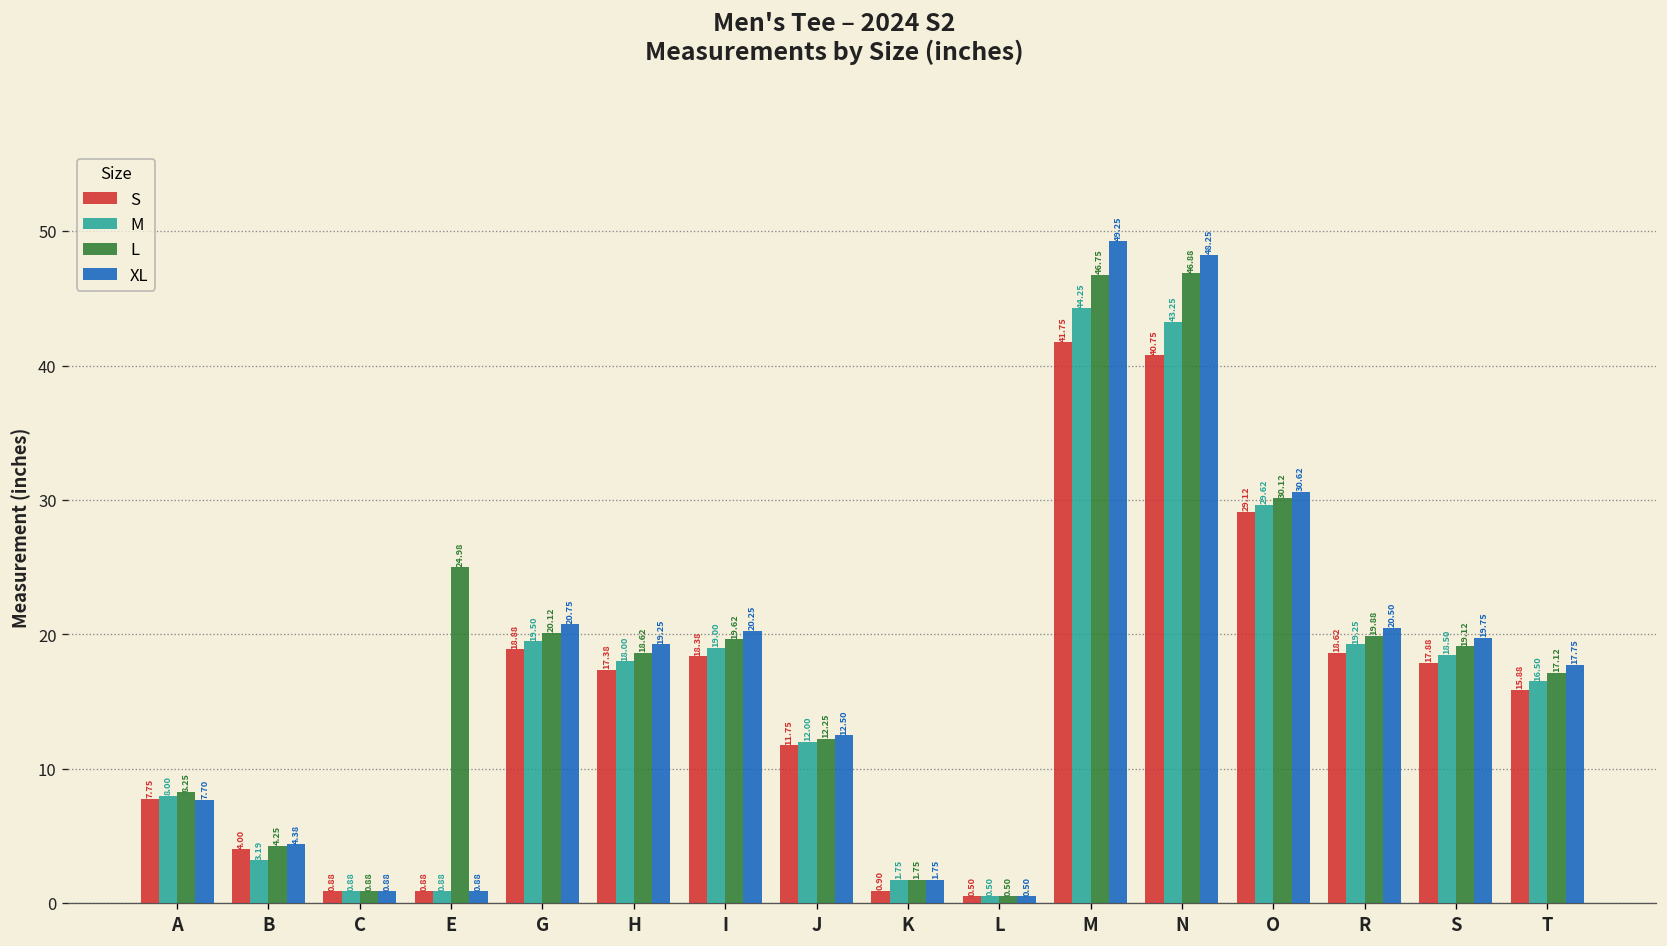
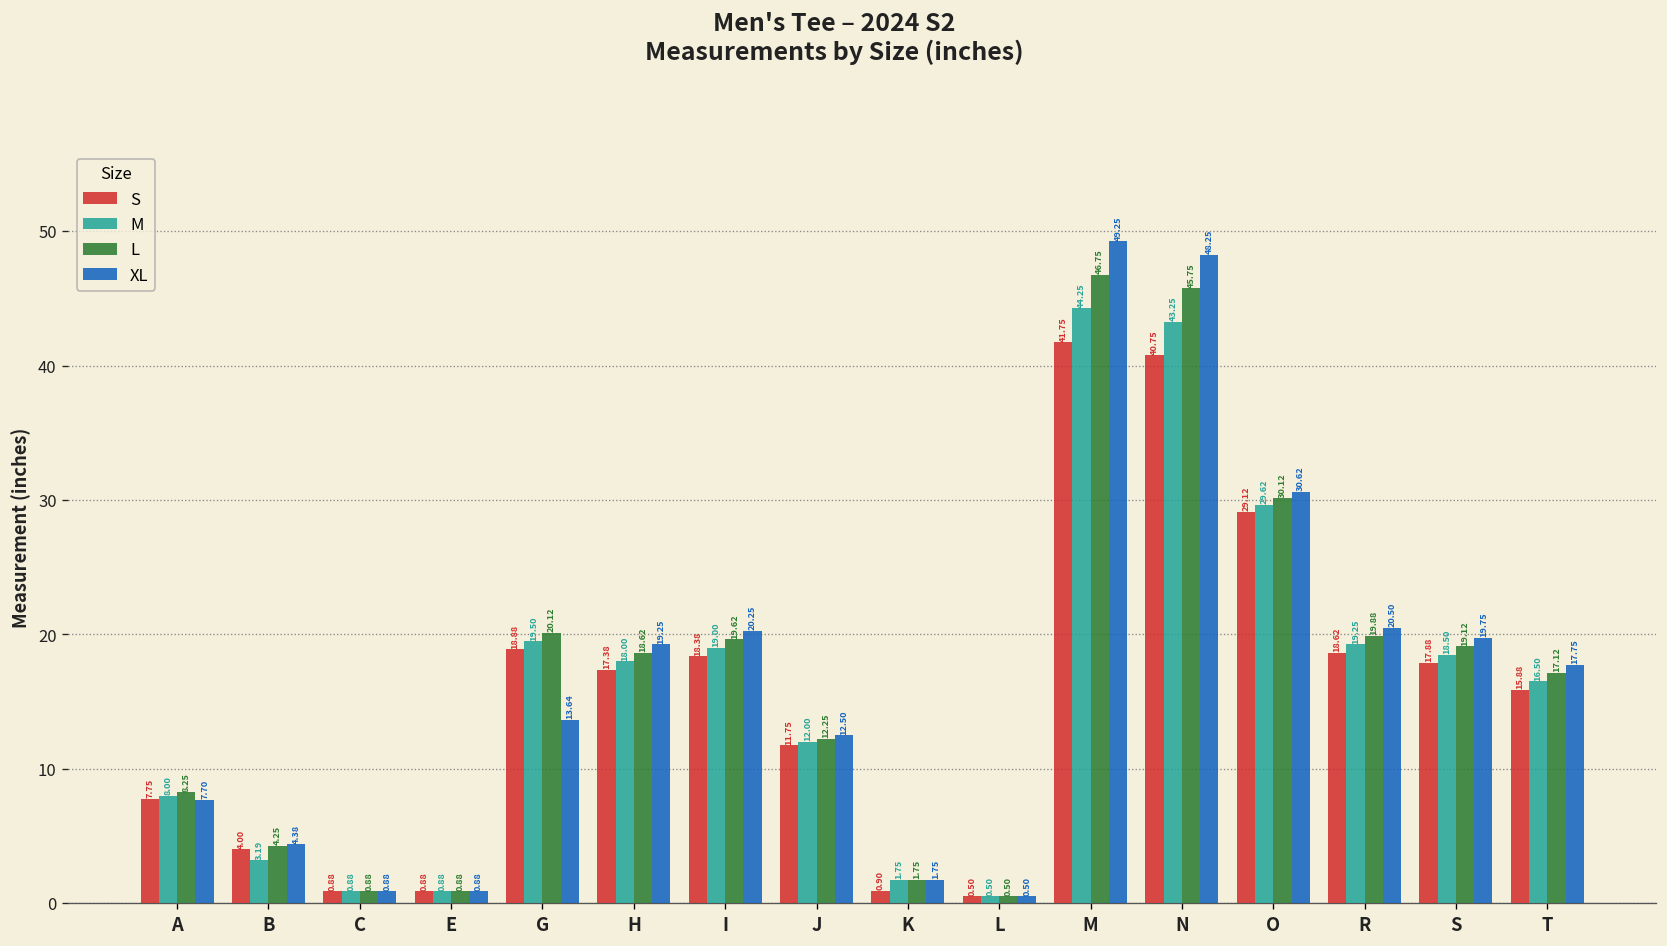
  {
    "S": {
      "A": 7.75,
      "B": 4.00,
      "C": 0.88,
      "E": 0.88,
      "G": 18.88,
      "H": 17.38,
      "I": 18.38,
      "J": 11.75,
      "K": 0.90,
      "L": 0.50,
      "M": 41.75,
      "N": 40.75,
      "O": 29.12,
      "R": 18.62,
      "S": 17.88,
      "T": 15.88
    },
    "M": {
      "A": 8.00,
      "B": 3.19,
      "C": 0.88,
      "E": 0.88,
      "G": 19.50,
      "H": 18.00,
      "I": 19.00,
      "J": 12.00,
      "K": 1.75,
      "L": 0.50,
      "M": 44.25,
      "N": 43.25,
      "O": 29.62,
      "R": 19.25,
      "S": 18.50,
      "T": 16.50
    },
    "L": {
      "A": 8.25,
      "B": 4.25,
      "C": 0.88,
-     "E": 24.98,
+     "E": 0.88,
      "G": 20.12,
      "H": 18.62,
      "I": 19.62,
      "J": 12.25,
      "K": 1.75,
      "L": 0.50,
      "M": 46.75,
-     "N": 46.88,
+     "N": 45.75,
      "O": 30.12,
      "R": 19.88,
      "S": 19.12,
      "T": 17.12
    },
    "XL": {
      "A": 7.70,
      "B": 4.38,
      "C": 0.88,
      "E": 0.88,
-     "G": 20.75,
+     "G": 13.64,
      "H": 19.25,
      "I": 20.25,
      "J": 12.50,
      "K": 1.75,
      "L": 0.50,
      "M": 49.25,
      "N": 48.25,
      "O": 30.62,
      "R": 20.50,
      "S": 19.75,
      "T": 17.75
    }
  }
